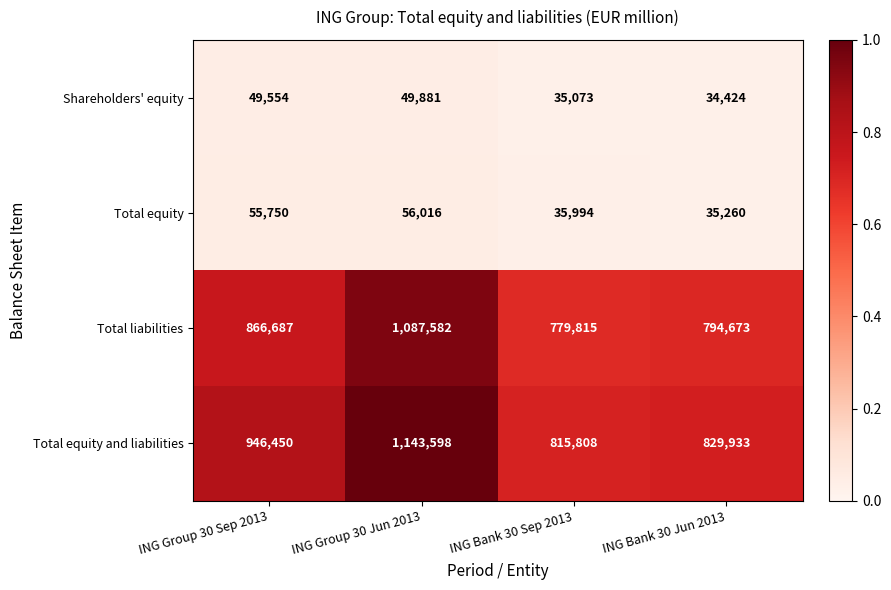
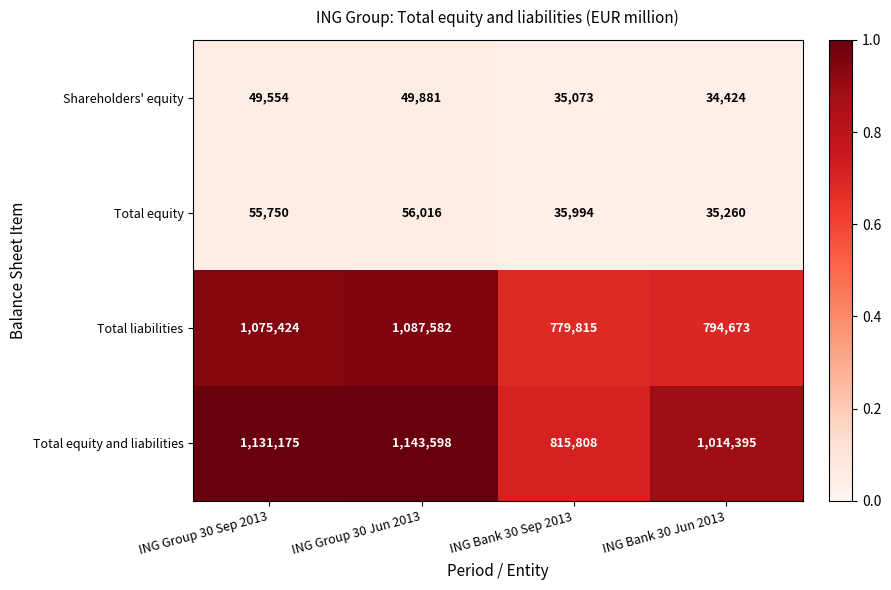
  {
    "Shareholders' equity": {
      "ING Group 30 Sep 2013": "49,554",
      "ING Group 30 Jun 2013": "49,881",
      "ING Bank 30 Sep 2013": "35,073",
      "ING Bank 30 Jun 2013": "34,424"
    },
    "Total equity": {
      "ING Group 30 Sep 2013": "55,750",
      "ING Group 30 Jun 2013": "56,016",
      "ING Bank 30 Sep 2013": "35,994",
      "ING Bank 30 Jun 2013": "35,260"
    },
    "Total liabilities": {
-     "ING Group 30 Sep 2013": "866,687",
+     "ING Group 30 Sep 2013": "1,075,424",
      "ING Group 30 Jun 2013": "1,087,582",
      "ING Bank 30 Sep 2013": "779,815",
      "ING Bank 30 Jun 2013": "794,673"
    },
    "Total equity and liabilities": {
-     "ING Group 30 Sep 2013": "946,450",
+     "ING Group 30 Sep 2013": "1,131,175",
      "ING Group 30 Jun 2013": "1,143,598",
      "ING Bank 30 Sep 2013": "815,808",
-     "ING Bank 30 Jun 2013": "829,933"
+     "ING Bank 30 Jun 2013": "1,014,395"
    }
  }
